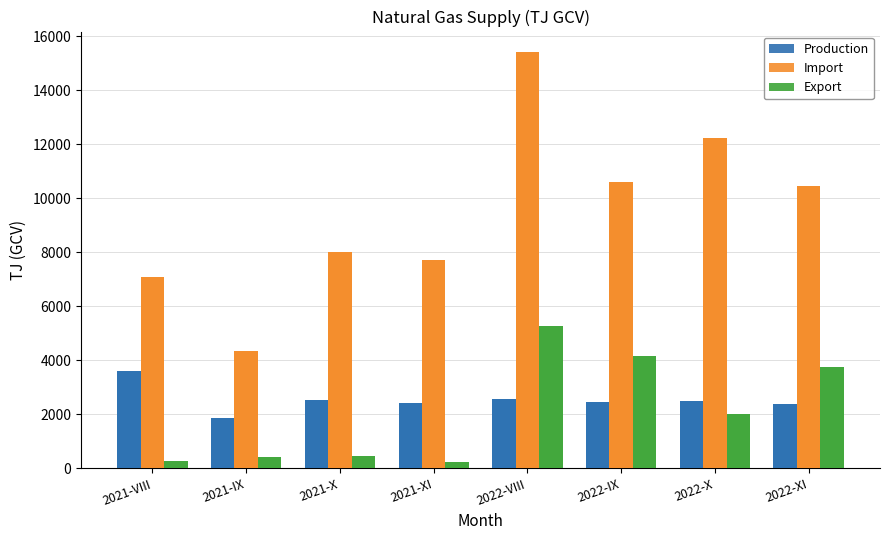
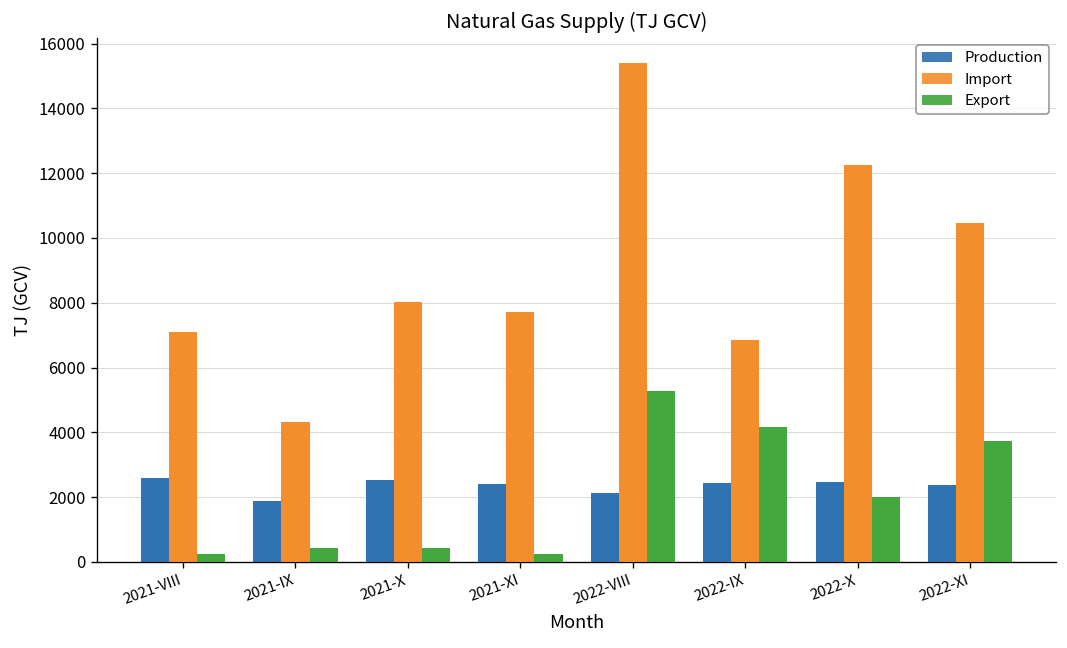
  {
    "Production": {
-     "2021-VIII": 3600,
+     "2021-VIII": 2600,
      "2021-IX": 1900,
      "2021-X": 2500,
      "2021-XI": 2400,
-     "2022-VIII": 2600,
+     "2022-VIII": 2100,
      "2022-IX": 2400,
      "2022-X": 2500,
      "2022-XI": 2400
    },
    "Import": {
      "2021-VIII": 7100,
      "2021-IX": 4300,
      "2021-X": 8000,
      "2021-XI": 7700,
      "2022-VIII": 15400,
-     "2022-IX": 10600,
+     "2022-IX": 6800,
      "2022-X": 12200,
      "2022-XI": 10500
    },
    "Export": {
      "2021-VIII": 300,
      "2021-IX": 400,
      "2021-X": 400,
      "2021-XI": 200,
      "2022-VIII": 5300,
      "2022-IX": 4200,
      "2022-X": 2000,
      "2022-XI": 3700
    }
  }
